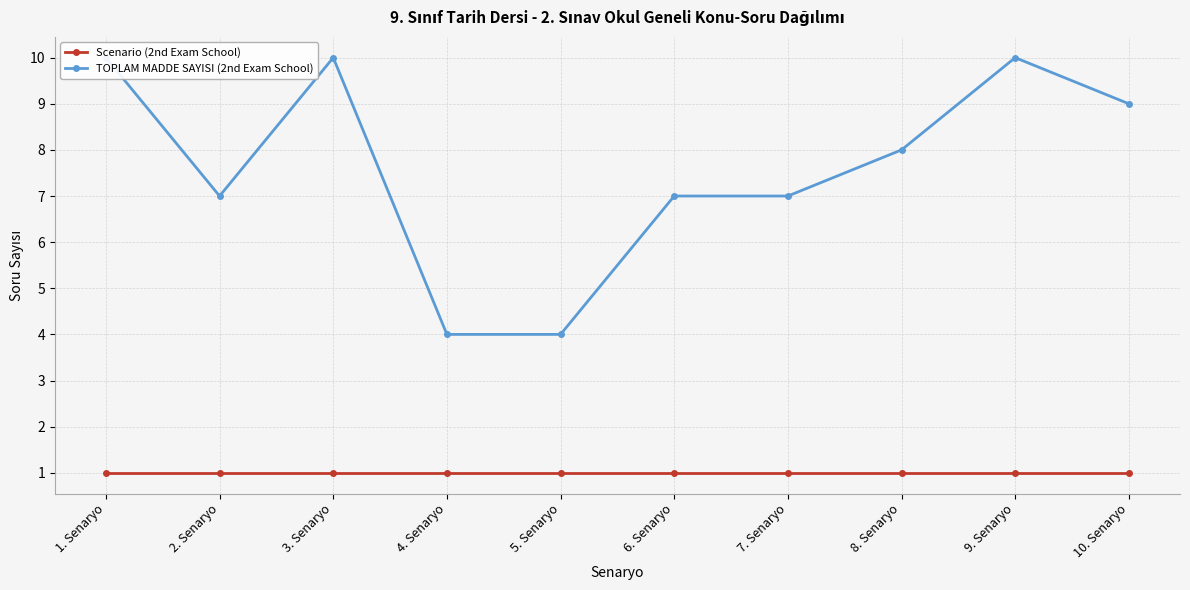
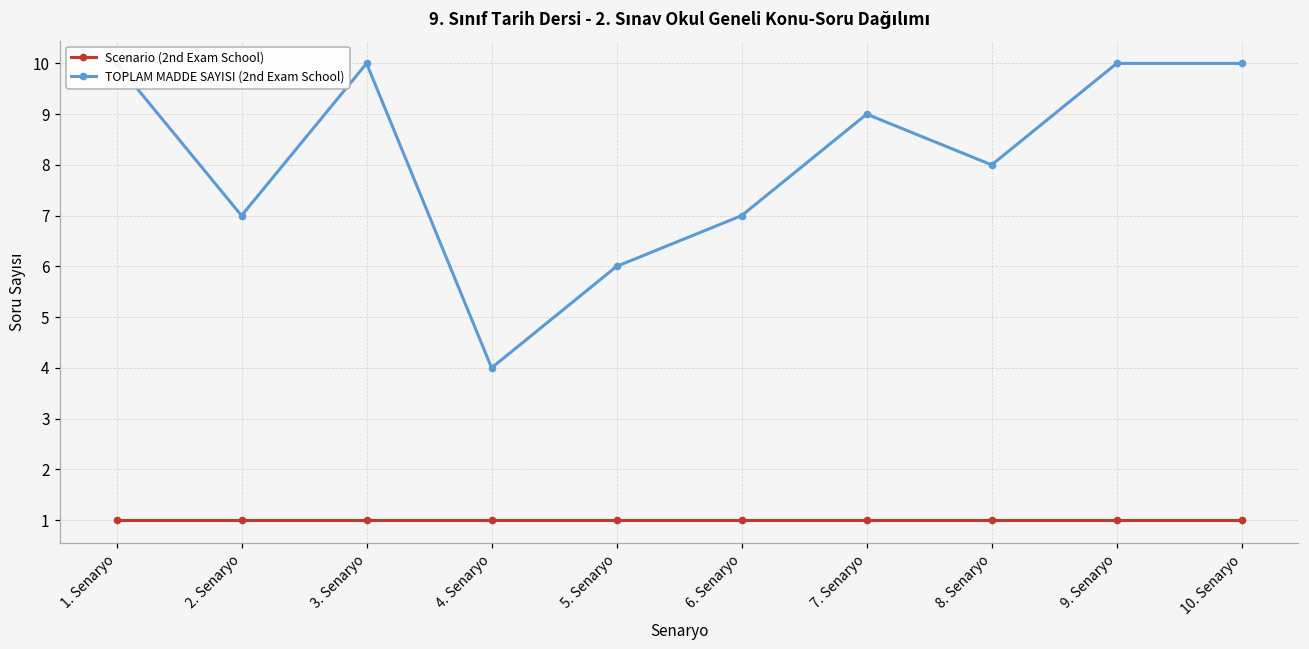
  {
    "Scenario (2nd Exam School)": {
      "1. Senaryo": 1,
      "2. Senaryo": 1,
      "3. Senaryo": 1,
      "4. Senaryo": 1,
      "5. Senaryo": 1,
      "6. Senaryo": 1,
      "7. Senaryo": 1,
      "8. Senaryo": 1,
      "9. Senaryo": 1,
      "10. Senaryo": 1
    },
    "TOPLAM MADDE SAYISI (2nd Exam School)": {
      "2. Senaryo": 7,
      "3. Senaryo": 10,
      "4. Senaryo": 4,
-     "5. Senaryo": 4,
+     "5. Senaryo": 6,
      "6. Senaryo": 7,
-     "7. Senaryo": 7,
+     "7. Senaryo": 9,
      "8. Senaryo": 8,
      "9. Senaryo": 10,
-     "10. Senaryo": 9
+     "10. Senaryo": 10
    }
  }
